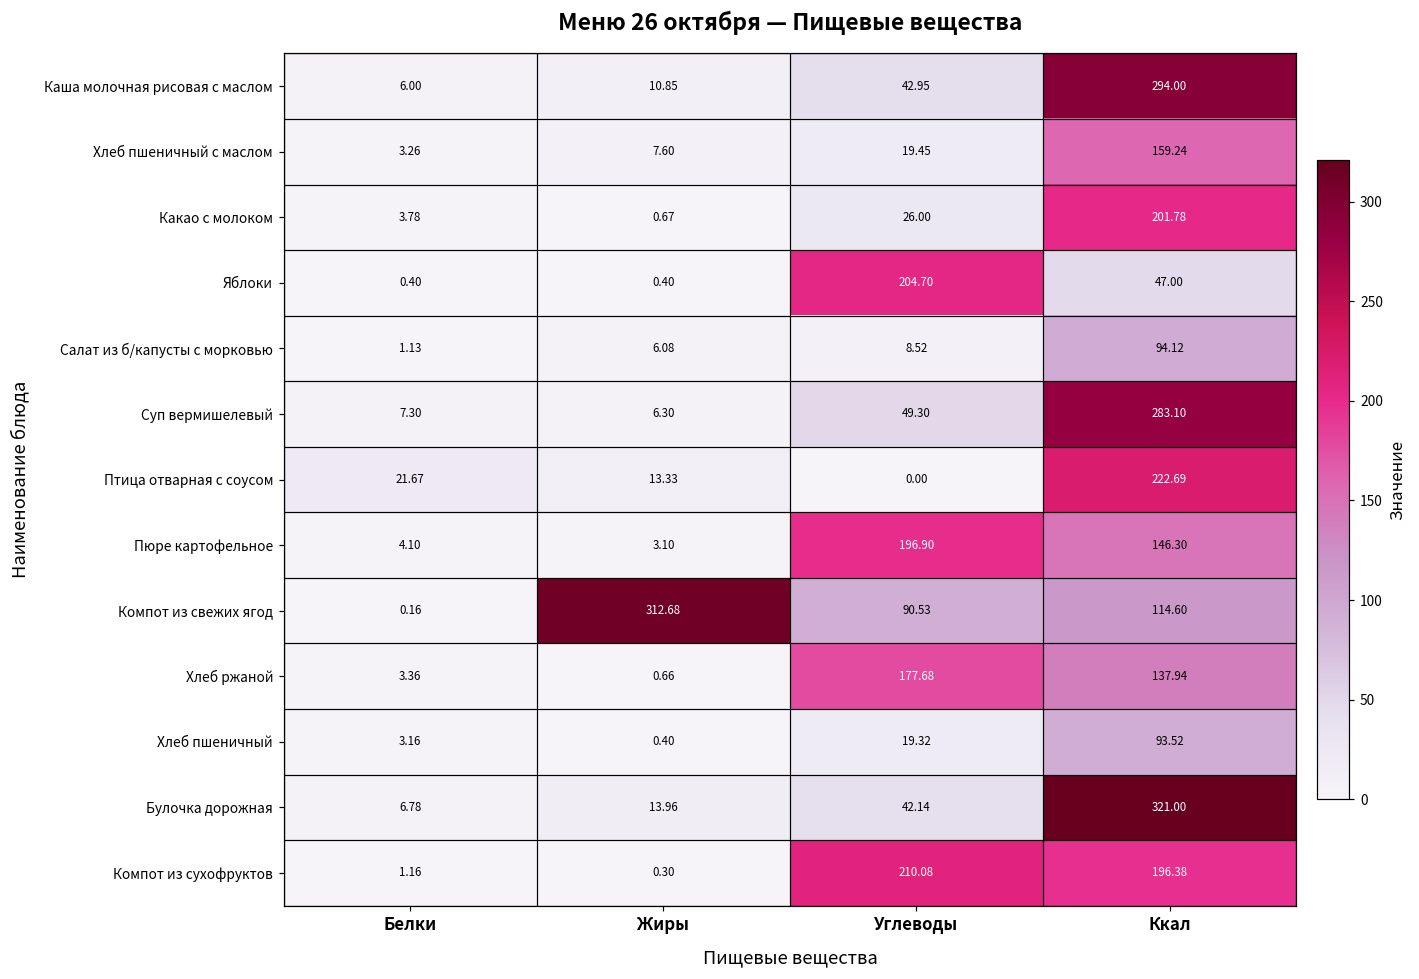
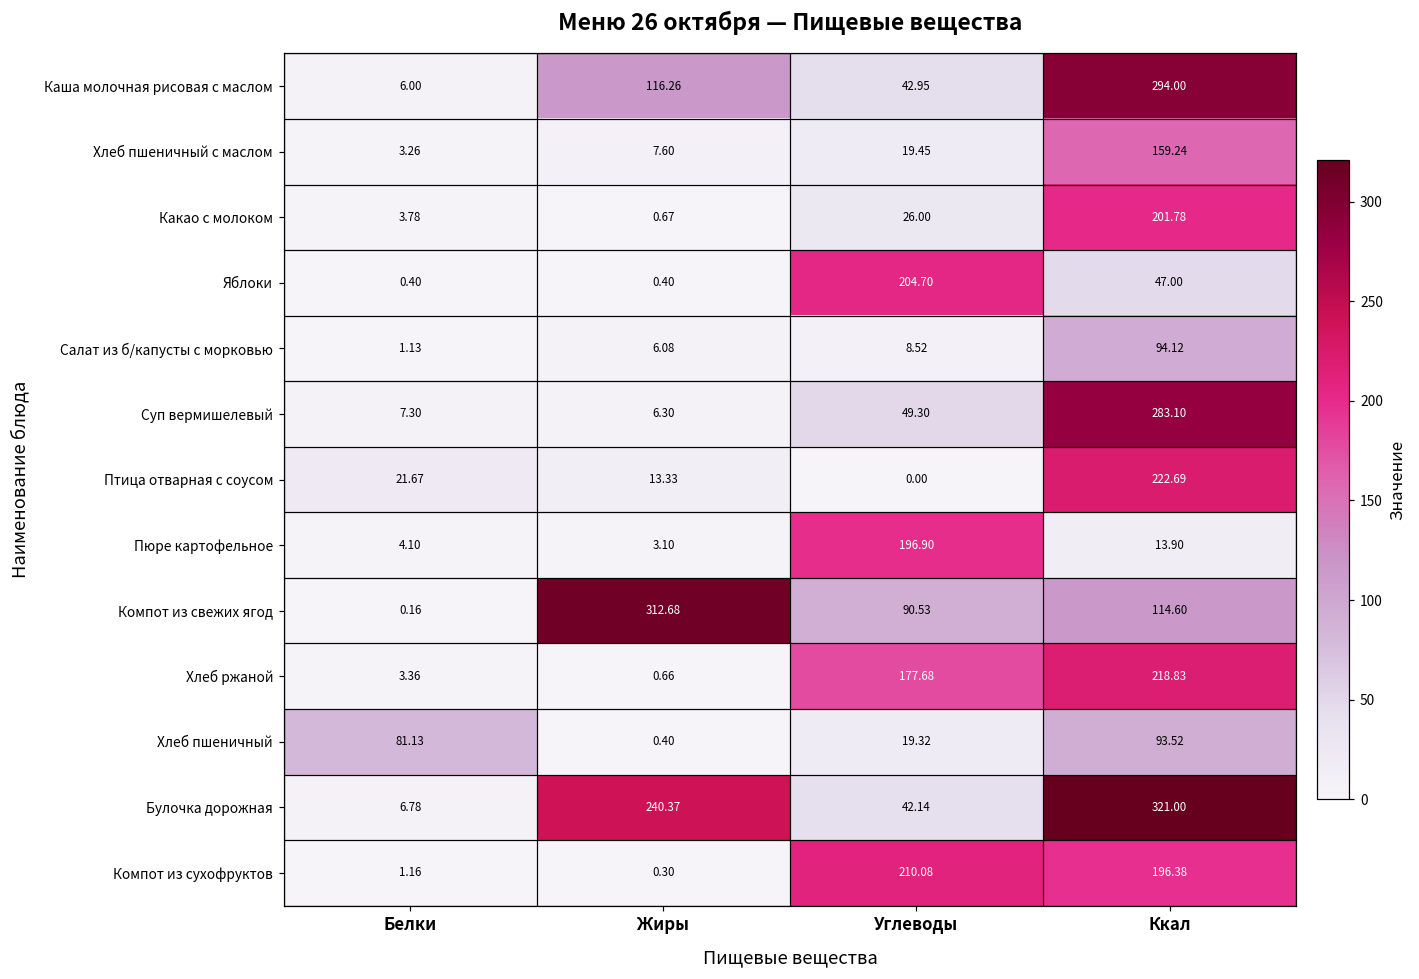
  {
    "Каша молочная рисовая с маслом": {
      "Белки": 6.00,
-     "Жиры": 10.85,
+     "Жиры": 116.26,
      "Углеводы": 42.95,
      "Ккал": 294.00
    },
    "Хлеб пшеничный с маслом": {
      "Белки": 3.26,
      "Жиры": 7.60,
      "Углеводы": 19.45,
      "Ккал": 159.24
    },
    "Какао с молоком": {
      "Белки": 3.78,
      "Жиры": 0.67,
      "Углеводы": 26.00,
      "Ккал": 201.78
    },
    "Яблоки": {
      "Белки": 0.40,
      "Жиры": 0.40,
      "Углеводы": 204.70,
      "Ккал": 47.00
    },
    "Салат из б/капусты с морковью": {
      "Белки": 1.13,
      "Жиры": 6.08,
      "Углеводы": 8.52,
      "Ккал": 94.12
    },
    "Суп вермишелевый": {
      "Белки": 7.30,
      "Жиры": 6.30,
      "Углеводы": 49.30,
      "Ккал": 283.10
    },
    "Птица отварная с соусом": {
      "Белки": 21.67,
      "Жиры": 13.33,
      "Углеводы": 0.00,
      "Ккал": 222.69
    },
    "Пюре картофельное": {
      "Белки": 4.10,
      "Жиры": 3.10,
      "Углеводы": 196.90,
-     "Ккал": 146.30
+     "Ккал": 13.90
    },
    "Компот из свежих ягод": {
      "Белки": 0.16,
      "Жиры": 312.68,
      "Углеводы": 90.53,
      "Ккал": 114.60
    },
    "Хлеб ржаной": {
      "Белки": 3.36,
      "Жиры": 0.66,
      "Углеводы": 177.68,
-     "Ккал": 137.94
+     "Ккал": 218.83
    },
    "Хлеб пшеничный": {
-     "Белки": 3.16,
+     "Белки": 81.13,
      "Жиры": 0.40,
      "Углеводы": 19.32,
      "Ккал": 93.52
    },
    "Булочка дорожная": {
      "Белки": 6.78,
-     "Жиры": 13.96,
+     "Жиры": 240.37,
      "Углеводы": 42.14,
      "Ккал": 321.00
    },
    "Компот из сухофруктов": {
      "Белки": 1.16,
      "Жиры": 0.30,
      "Углеводы": 210.08,
      "Ккал": 196.38
    }
  }
